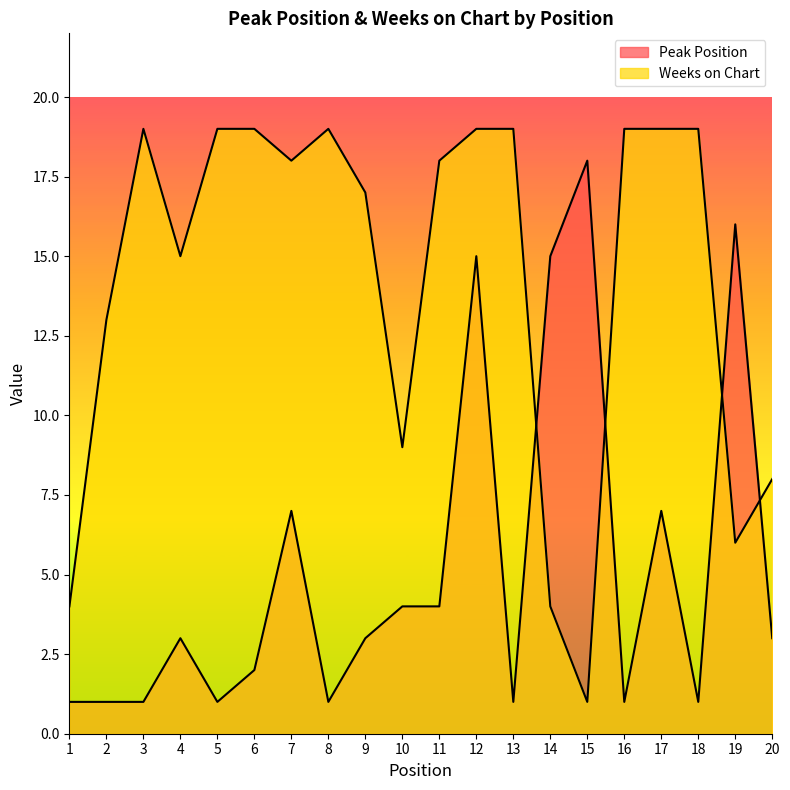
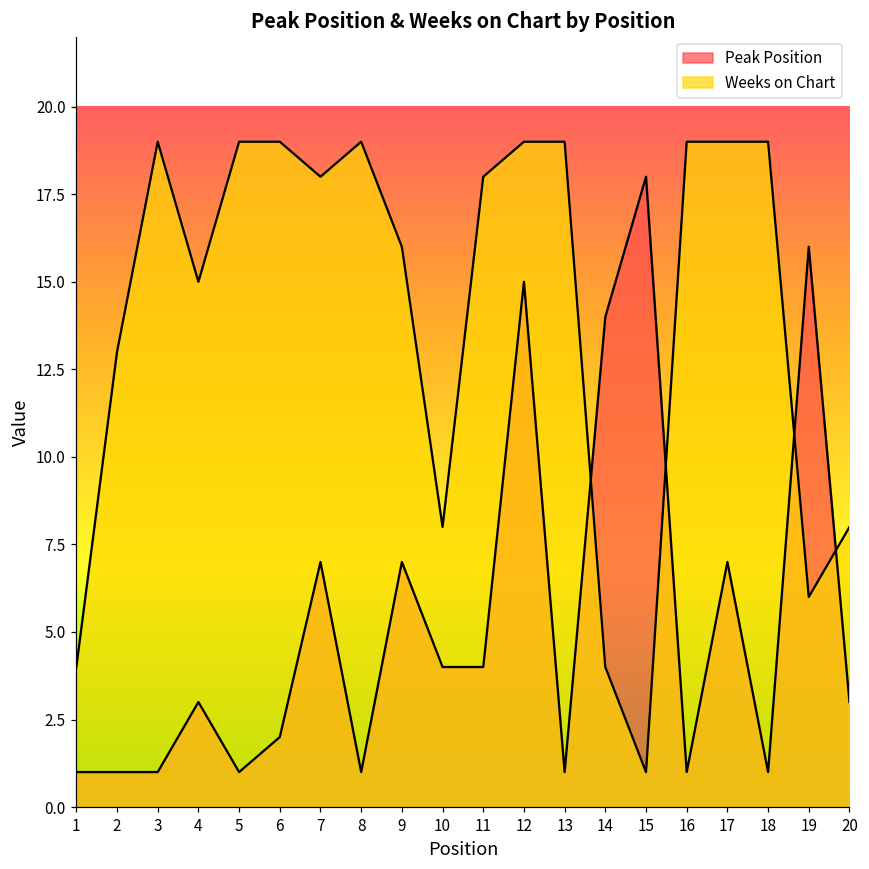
  {
    "Peak Position": {
      "1": 1,
      "2": 1,
      "3": 1,
      "4": 3,
      "5": 1,
      "6": 2,
      "7": 7,
      "8": 1,
-     "9": 3,
+     "9": 7,
      "10": 4,
      "11": 4,
      "12": 15,
      "13": 1,
-     "14": 15,
+     "14": 14,
      "15": 18,
      "16": 1,
      "17": 7,
      "18": 1,
      "19": 16,
      "20": 3
    },
    "Weeks on Chart": {
      "1": 4,
      "2": 13,
      "3": 19,
      "4": 15,
      "5": 19,
      "6": 19,
      "7": 18,
      "8": 19,
-     "9": 17,
-     "10": 9,
+     "9": 16,
+     "10": 8,
      "11": 18,
      "12": 19,
      "13": 19,
      "14": 4,
      "15": 1,
      "16": 19,
      "17": 19,
      "18": 19,
      "19": 6,
      "20": 8
    }
  }
